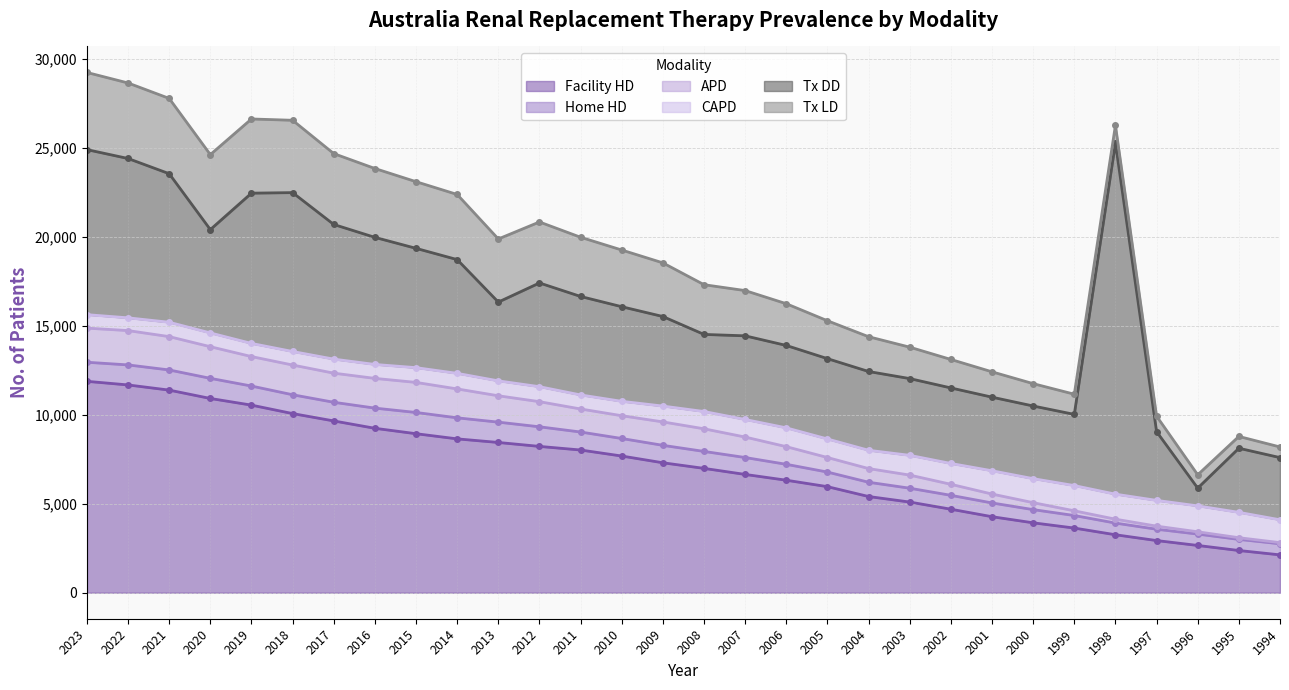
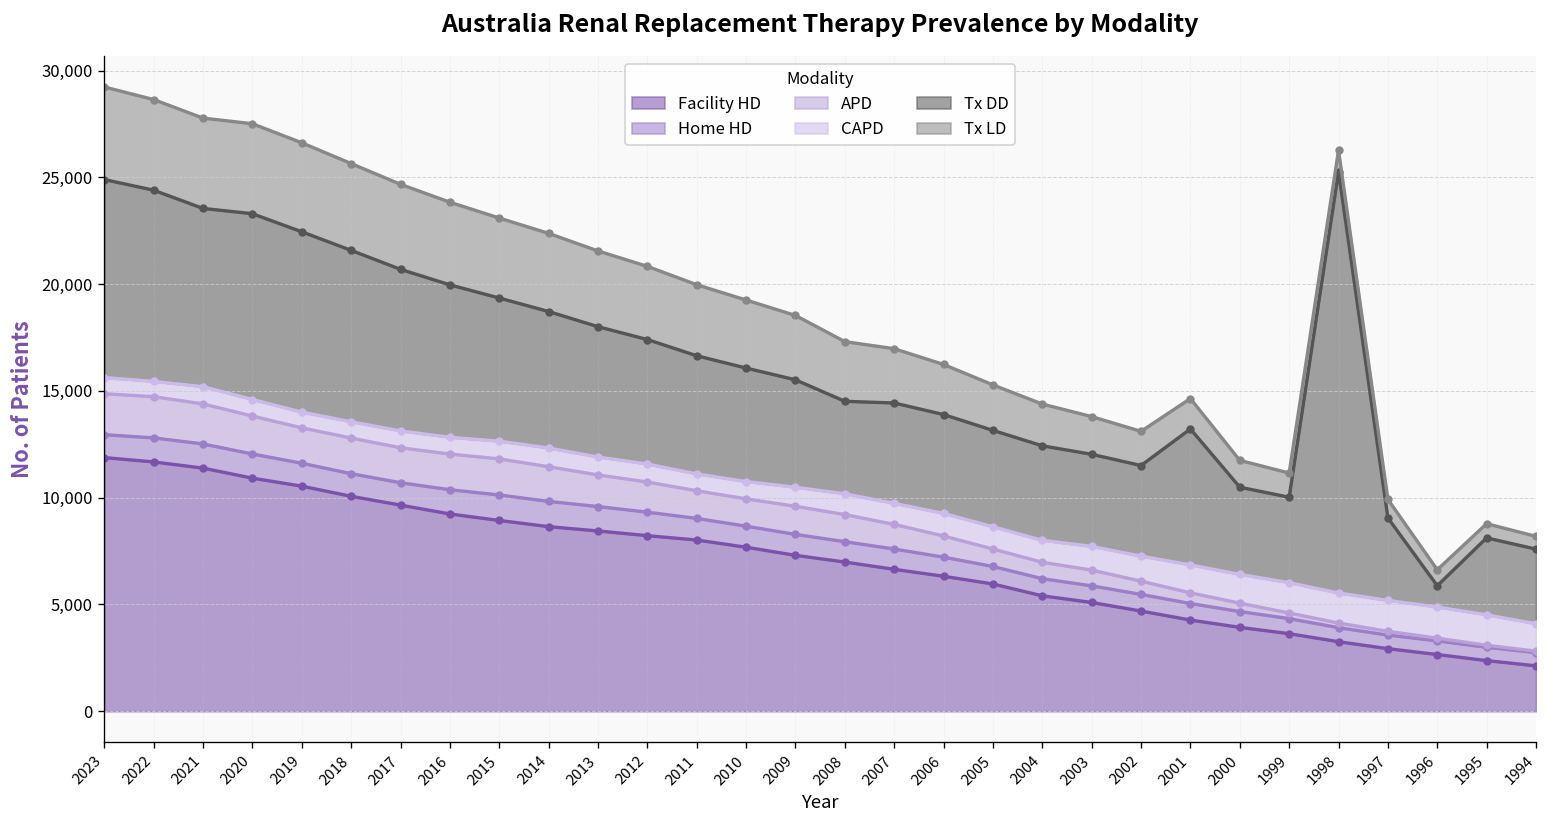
  {
    "Tx DD": {
      "2023": "9,300",
      "2022": "9,000",
      "2021": "8,300",
-     "2020": "5,800",
+     "2020": "8,700",
      "2019": "8,400",
-     "2018": "8,900",
+     "2018": "8,000",
      "2017": "7,600",
      "2016": "7,100",
      "2015": "6,700",
      "2014": "6,400",
-     "2013": "4,400",
+     "2013": "6,100",
      "2012": "5,800",
      "2011": "5,500",
      "2010": "5,300",
      "2009": "5,000",
      "2008": "4,300",
      "2007": "4,700",
      "2006": "4,600",
      "2005": "4,500",
      "2004": "4,400",
      "2003": "4,300",
      "2002": "4,200",
-     "2001": "4,100",
+     "2001": "6,400",
      "2000": "4,100",
      "1999": "4,000",
      "1998": "19,700",
      "1997": "3,900",
      "1996": "1,000",
      "1995": "3,600",
      "1994": "3,500"
    }
  }
